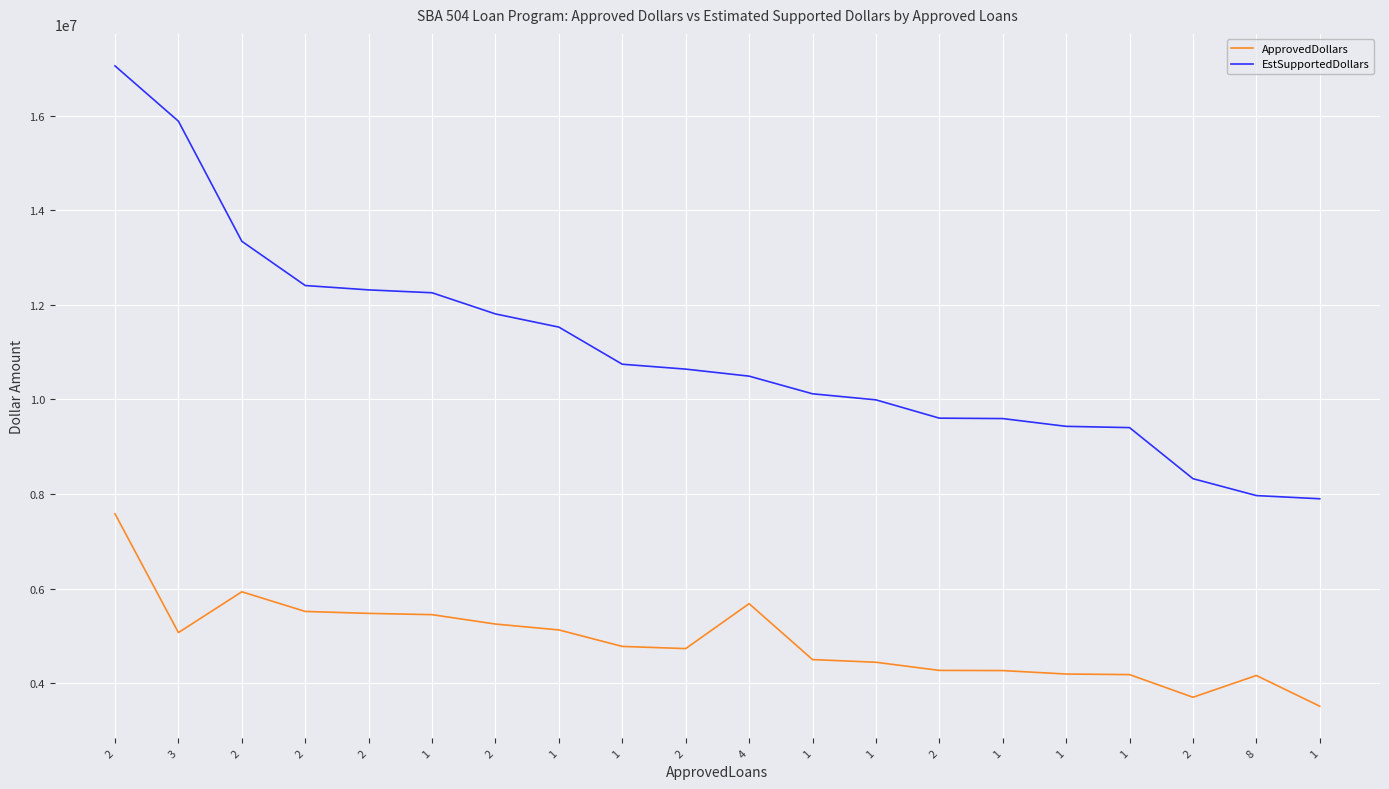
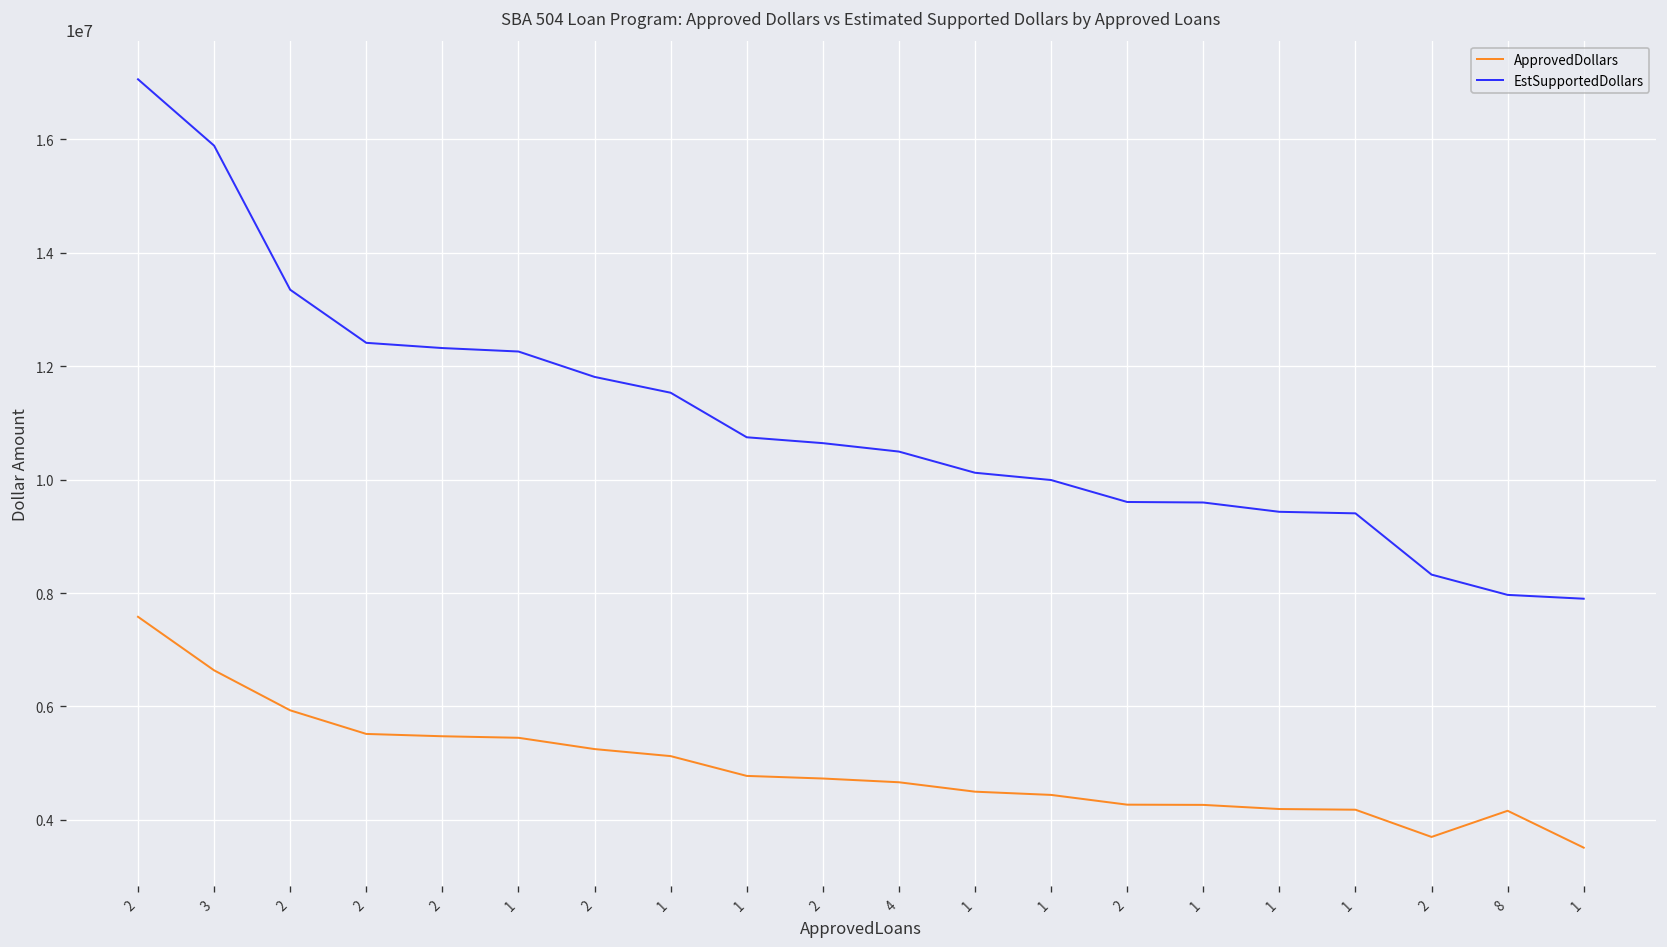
  {
    "ApprovedDollars": {
-     "3": 5100000,
-     "4": 5700000,
+     "3": 6600000,
+     "4": 4700000,
      "8": 4200000
    },
    "EstSupportedDollars": {
      "3": 15900000,
      "4": 10500000,
      "8": 8000000
    }
  }
